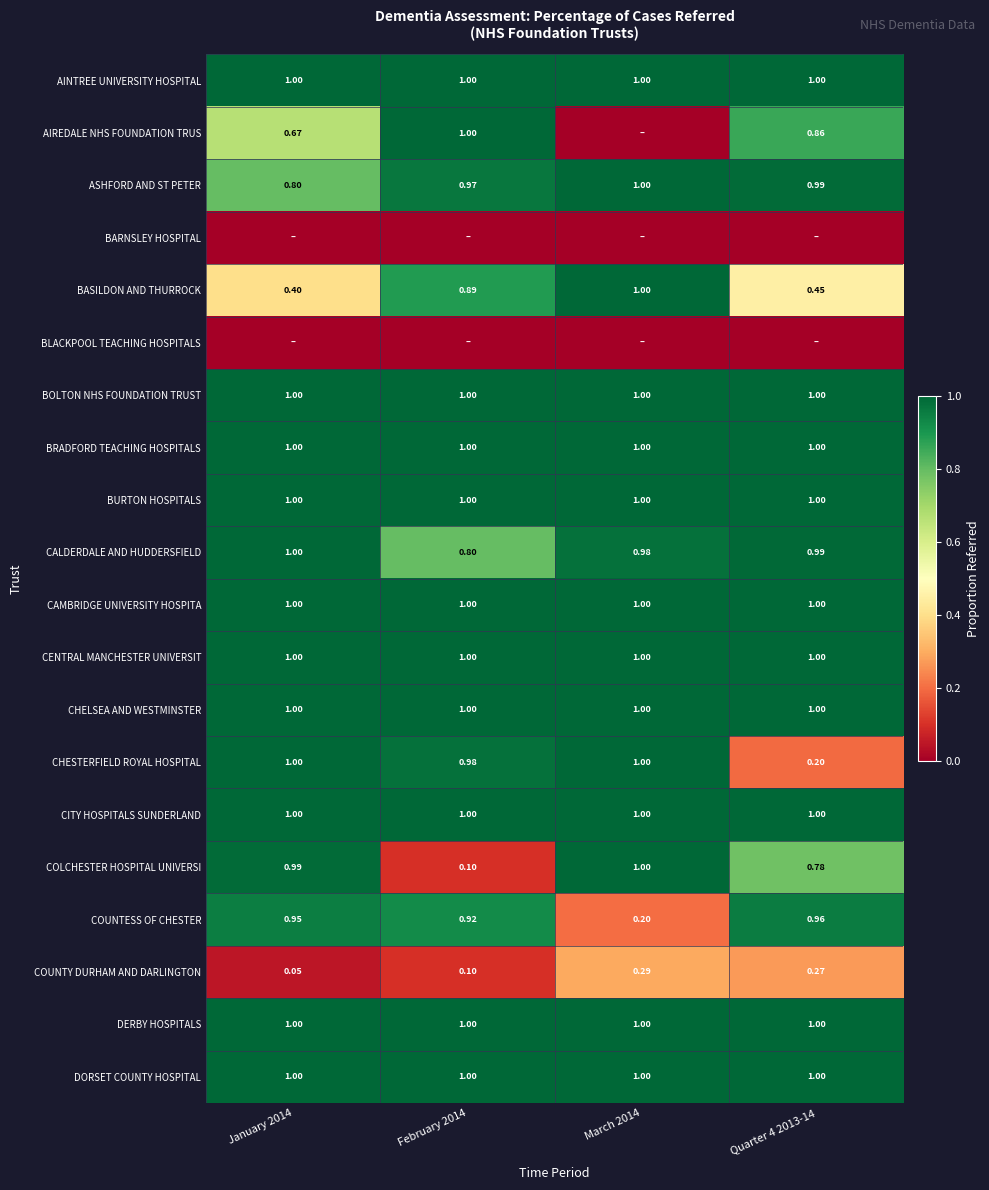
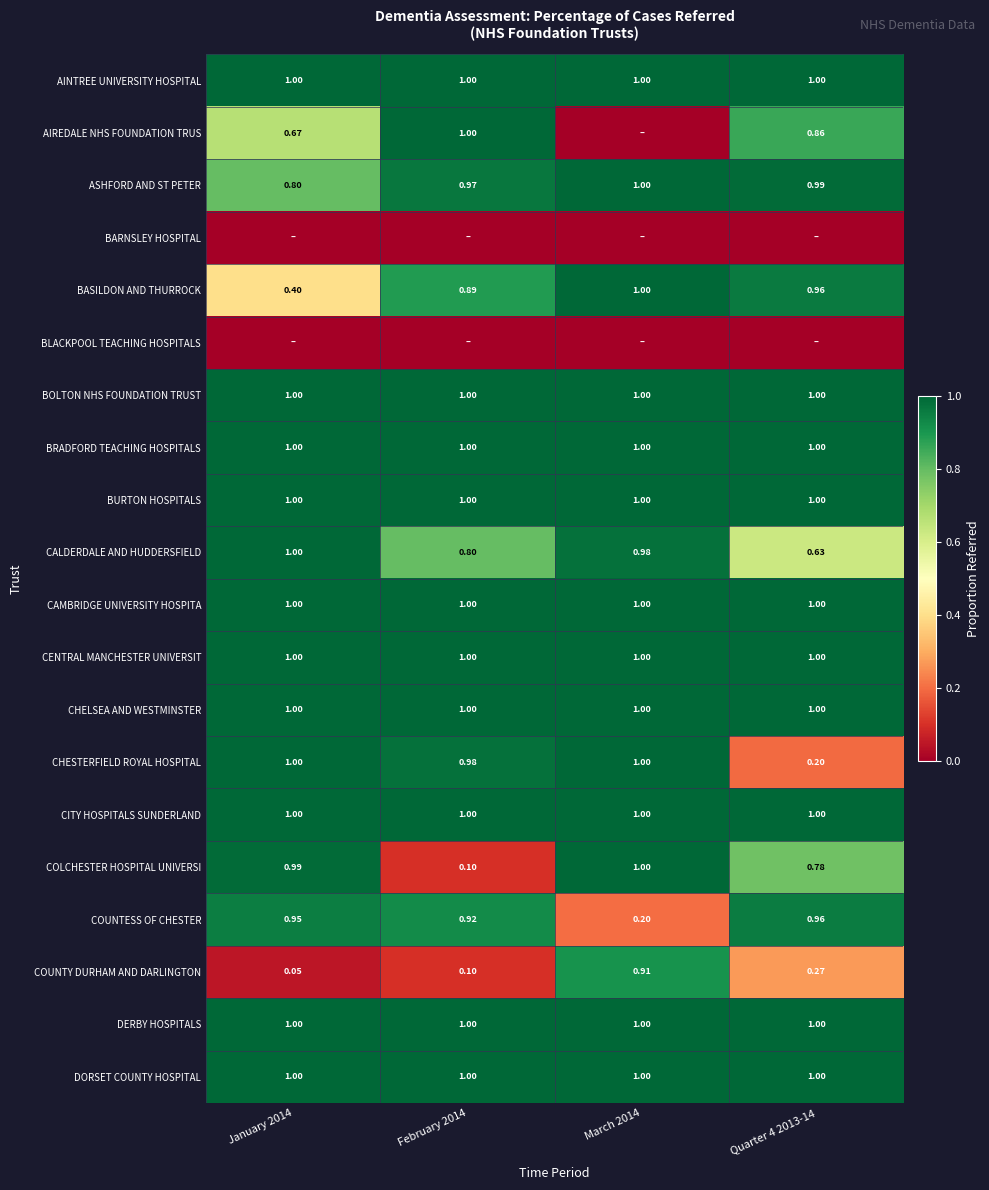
  {
    "AINTREE UNIVERSITY HOSPITAL": {
      "January 2014": 1.00,
      "February 2014": 1.00,
      "March 2014": 1.00,
      "Quarter 4 2013-14": 1.00
    },
    "AIREDALE NHS FOUNDATION TRUS": {
      "January 2014": 0.67,
      "February 2014": 1.00,
      "Quarter 4 2013-14": 0.86
    },
    "ASHFORD AND ST PETER": {
      "January 2014": 0.80,
      "February 2014": 0.97,
      "March 2014": 1.00,
      "Quarter 4 2013-14": 0.99
    },
    "BASILDON AND THURROCK": {
      "January 2014": 0.40,
      "February 2014": 0.89,
      "March 2014": 1.00,
-     "Quarter 4 2013-14": 0.45
+     "Quarter 4 2013-14": 0.96
    },
    "BOLTON NHS FOUNDATION TRUST": {
      "January 2014": 1.00,
      "February 2014": 1.00,
      "March 2014": 1.00,
      "Quarter 4 2013-14": 1.00
    },
    "BRADFORD TEACHING HOSPITALS": {
      "January 2014": 1.00,
      "February 2014": 1.00,
      "March 2014": 1.00,
      "Quarter 4 2013-14": 1.00
    },
    "BURTON HOSPITALS": {
      "January 2014": 1.00,
      "February 2014": 1.00,
      "March 2014": 1.00,
      "Quarter 4 2013-14": 1.00
    },
    "CALDERDALE AND HUDDERSFIELD": {
      "January 2014": 1.00,
      "February 2014": 0.80,
      "March 2014": 0.98,
-     "Quarter 4 2013-14": 0.99
+     "Quarter 4 2013-14": 0.63
    },
    "CAMBRIDGE UNIVERSITY HOSPITA": {
      "January 2014": 1.00,
      "February 2014": 1.00,
      "March 2014": 1.00,
      "Quarter 4 2013-14": 1.00
    },
    "CENTRAL MANCHESTER UNIVERSIT": {
      "January 2014": 1.00,
      "February 2014": 1.00,
      "March 2014": 1.00,
      "Quarter 4 2013-14": 1.00
    },
    "CHELSEA AND WESTMINSTER": {
      "January 2014": 1.00,
      "February 2014": 1.00,
      "March 2014": 1.00,
      "Quarter 4 2013-14": 1.00
    },
    "CHESTERFIELD ROYAL HOSPITAL": {
      "January 2014": 1.00,
      "February 2014": 0.98,
      "March 2014": 1.00,
      "Quarter 4 2013-14": 0.20
    },
    "CITY HOSPITALS SUNDERLAND": {
      "January 2014": 1.00,
      "February 2014": 1.00,
      "March 2014": 1.00,
      "Quarter 4 2013-14": 1.00
    },
    "COLCHESTER HOSPITAL UNIVERSI": {
      "January 2014": 0.99,
      "February 2014": 0.10,
      "March 2014": 1.00,
      "Quarter 4 2013-14": 0.78
    },
    "COUNTESS OF CHESTER": {
      "January 2014": 0.95,
      "February 2014": 0.92,
      "March 2014": 0.20,
      "Quarter 4 2013-14": 0.96
    },
    "COUNTY DURHAM AND DARLINGTON": {
      "January 2014": 0.05,
      "February 2014": 0.10,
-     "March 2014": 0.29,
+     "March 2014": 0.91,
      "Quarter 4 2013-14": 0.27
    },
    "DERBY HOSPITALS": {
      "January 2014": 1.00,
      "February 2014": 1.00,
      "March 2014": 1.00,
      "Quarter 4 2013-14": 1.00
    },
    "DORSET COUNTY HOSPITAL": {
      "January 2014": 1.00,
      "February 2014": 1.00,
      "March 2014": 1.00,
      "Quarter 4 2013-14": 1.00
    }
  }
